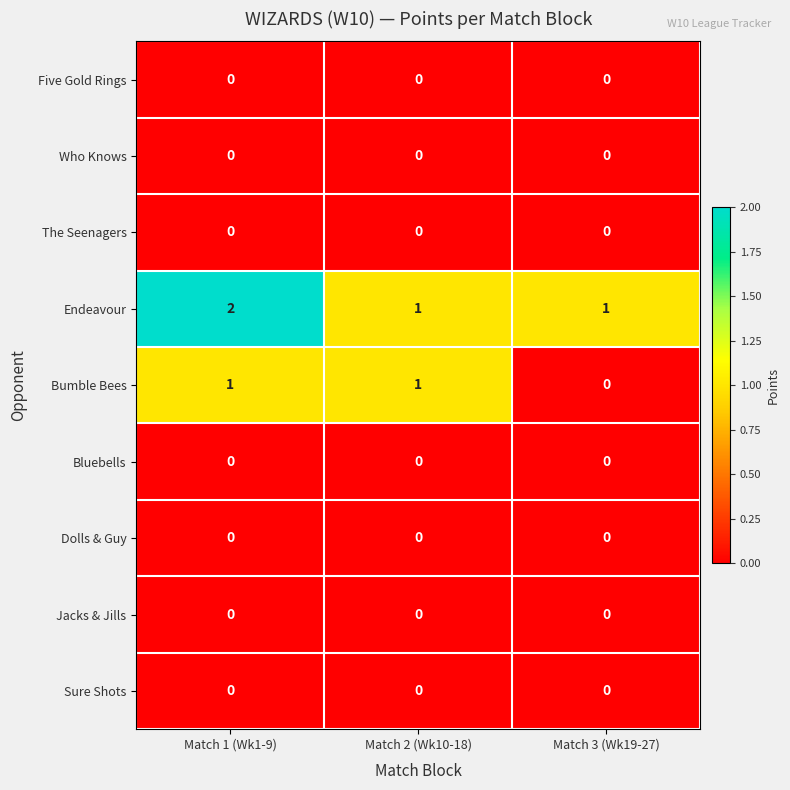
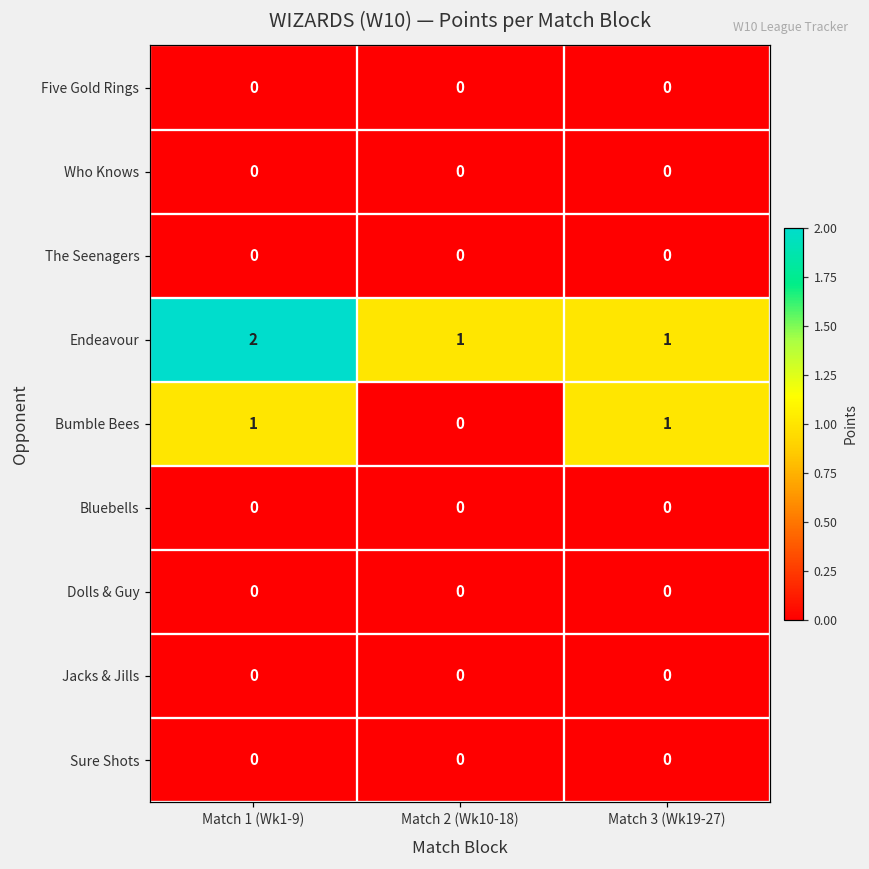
  {
    "Five Gold Rings": {
      "Match 1 (Wk1-9)": 0,
      "Match 2 (Wk10-18)": 0,
      "Match 3 (Wk19-27)": 0
    },
    "Who Knows": {
      "Match 1 (Wk1-9)": 0,
      "Match 2 (Wk10-18)": 0,
      "Match 3 (Wk19-27)": 0
    },
    "The Seenagers": {
      "Match 1 (Wk1-9)": 0,
      "Match 2 (Wk10-18)": 0,
      "Match 3 (Wk19-27)": 0
    },
    "Endeavour": {
      "Match 1 (Wk1-9)": 2,
      "Match 2 (Wk10-18)": 1,
      "Match 3 (Wk19-27)": 1
    },
    "Bumble Bees": {
      "Match 1 (Wk1-9)": 1,
-     "Match 2 (Wk10-18)": 1,
-     "Match 3 (Wk19-27)": 0
+     "Match 2 (Wk10-18)": 0,
+     "Match 3 (Wk19-27)": 1
    },
    "Bluebells": {
      "Match 1 (Wk1-9)": 0,
      "Match 2 (Wk10-18)": 0,
      "Match 3 (Wk19-27)": 0
    },
    "Dolls & Guy": {
      "Match 1 (Wk1-9)": 0,
      "Match 2 (Wk10-18)": 0,
      "Match 3 (Wk19-27)": 0
    },
    "Jacks & Jills": {
      "Match 1 (Wk1-9)": 0,
      "Match 2 (Wk10-18)": 0,
      "Match 3 (Wk19-27)": 0
    },
    "Sure Shots": {
      "Match 1 (Wk1-9)": 0,
      "Match 2 (Wk10-18)": 0,
      "Match 3 (Wk19-27)": 0
    }
  }
